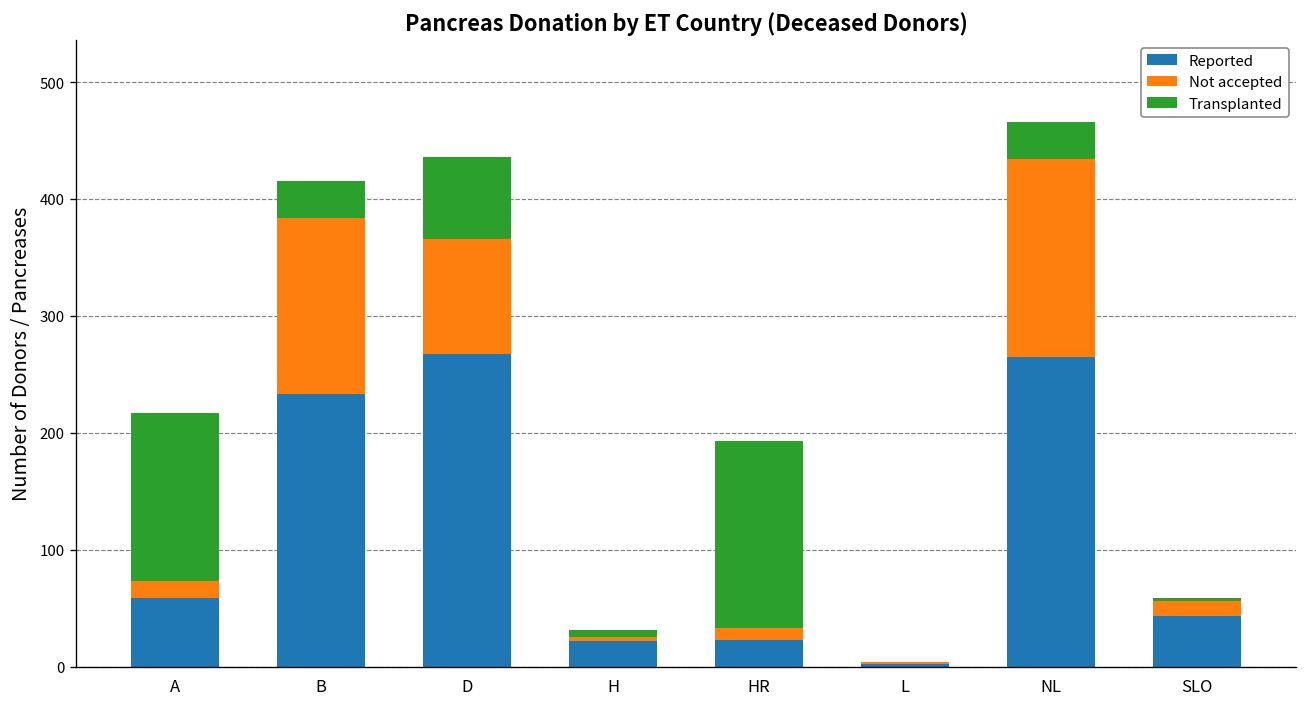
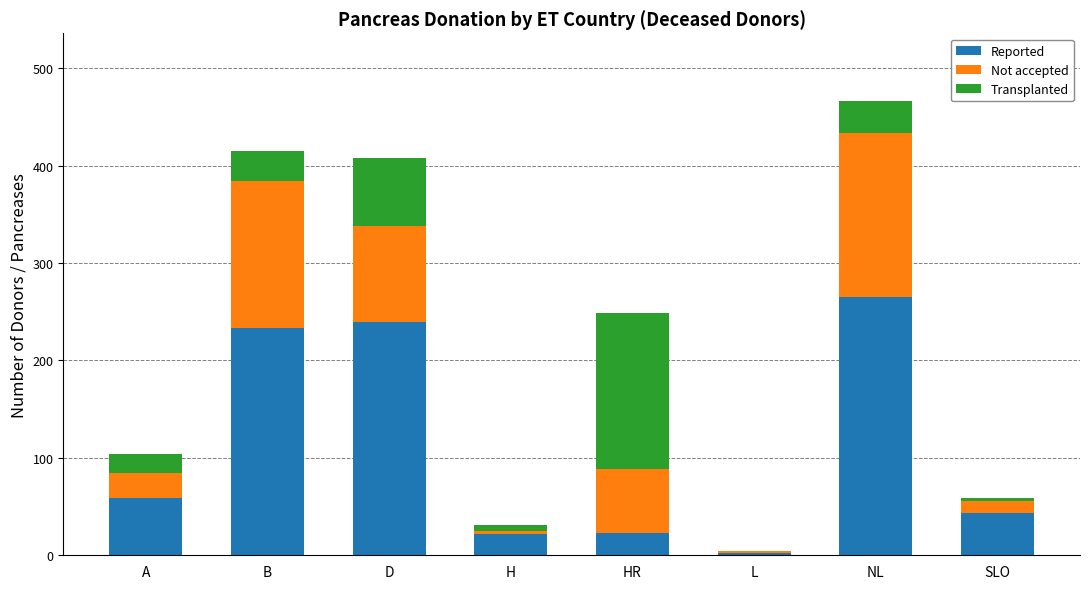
  {
    "Reported": {
      "A": 60,
      "B": 230,
-     "D": 270,
+     "D": 240,
      "H": 20,
      "HR": 20,
      "NL": 270,
      "SLO": 40
    },
    "Not accepted": {
-     "A": 10,
+     "A": 30,
      "B": 150,
      "D": 100,
      "H": 0,
-     "HR": 10,
+     "HR": 70,
      "NL": 170,
      "SLO": 10
    },
    "Transplanted": {
-     "A": 140,
+     "A": 20,
      "B": 30,
      "D": 70,
      "H": 10,
      "HR": 160,
      "L": 0,
      "NL": 30,
      "SLO": 0
    }
  }
